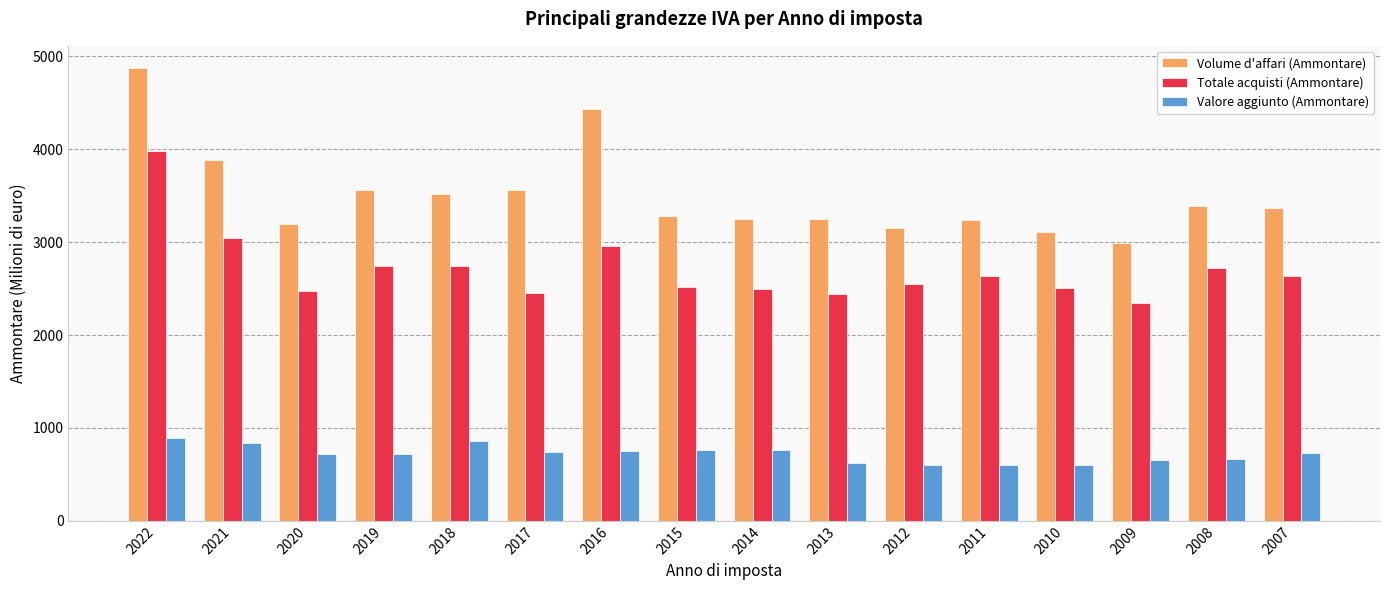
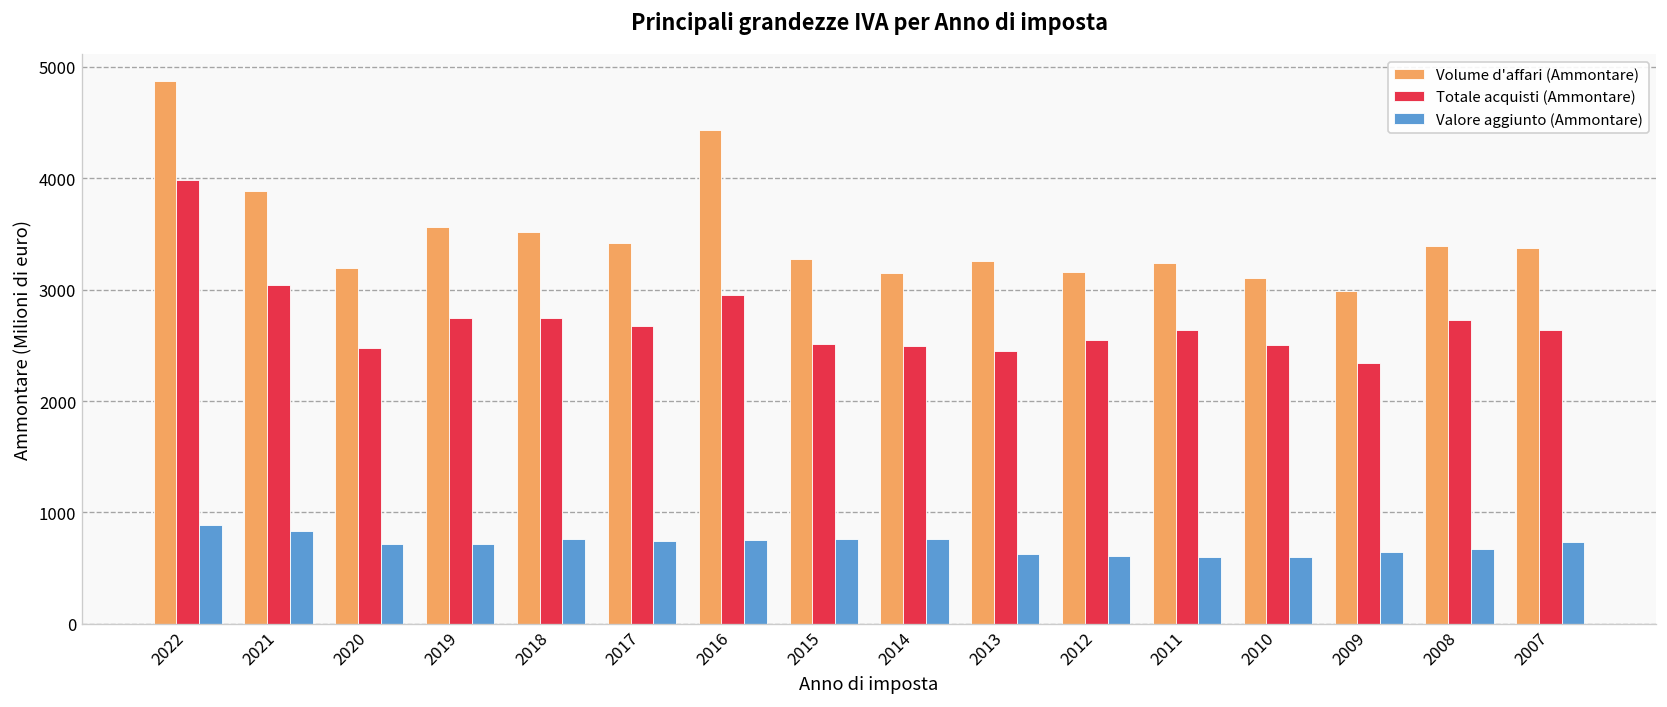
  {
    "Volume d'affari (Ammontare)": {
      "2022": 4900,
      "2021": 3900,
      "2020": 3200,
      "2019": 3600,
      "2018": 3500,
-     "2017": 3600,
+     "2017": 3400,
      "2016": 4400,
      "2015": 3300,
-     "2014": 3300,
+     "2014": 3200,
      "2013": 3300,
      "2012": 3200,
      "2011": 3200,
      "2010": 3100,
      "2009": 3000,
      "2008": 3400,
      "2007": 3400
    },
    "Totale acquisti (Ammontare)": {
      "2022": 4000,
      "2021": 3000,
      "2020": 2500,
      "2019": 2700,
      "2018": 2700,
-     "2017": 2500,
+     "2017": 2700,
      "2016": 3000,
      "2015": 2500,
      "2014": 2500,
      "2013": 2400,
      "2012": 2600,
      "2011": 2600,
      "2010": 2500,
      "2009": 2300,
      "2008": 2700,
      "2007": 2600
    },
    "Valore aggiunto (Ammontare)": {
      "2022": 900,
      "2021": 800,
      "2020": 700,
      "2019": 700,
-     "2018": 900,
+     "2018": 800,
      "2017": 700,
      "2016": 800,
      "2015": 800,
      "2014": 800,
      "2013": 600,
      "2012": 600,
      "2011": 600,
      "2010": 600,
      "2009": 600,
      "2008": 700,
      "2007": 700
    }
  }
